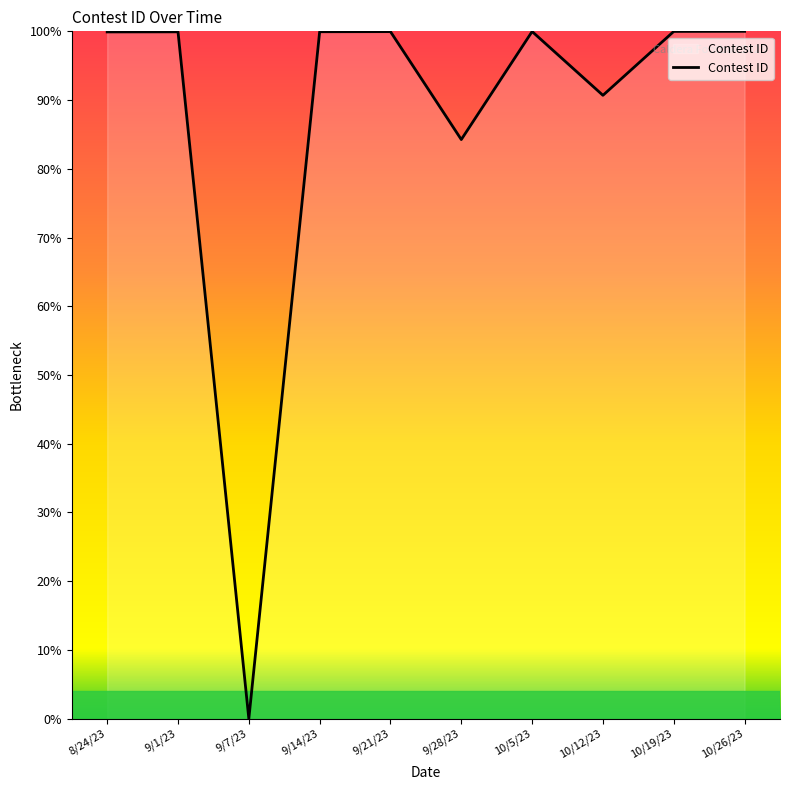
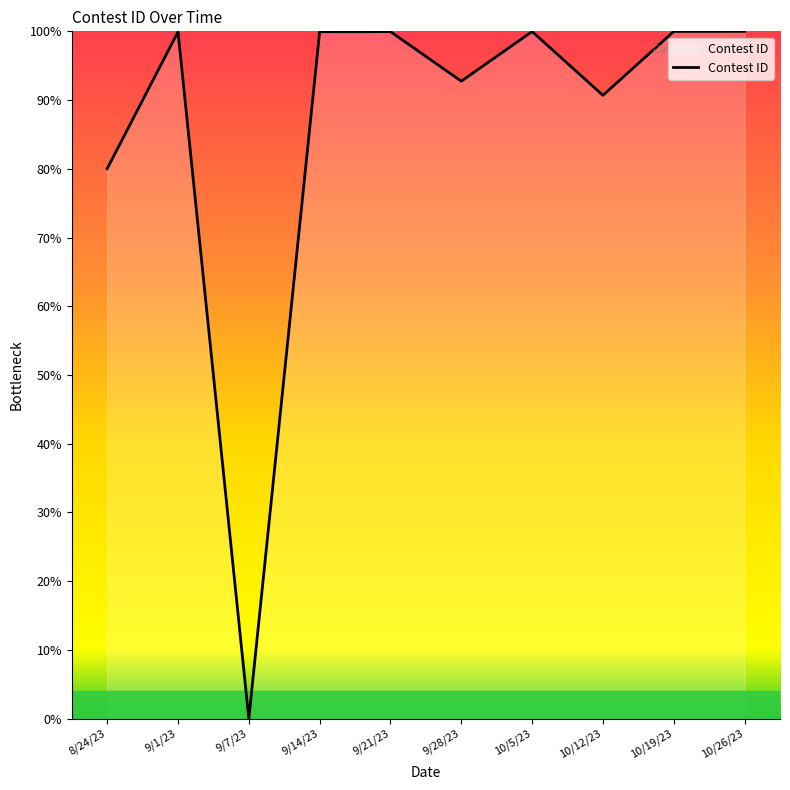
  {
-   "8/24/23": "100%",
+   "8/24/23": "80%",
    "9/1/23": "100%",
    "9/14/23": "100%",
    "9/21/23": "100%",
-   "9/28/23": "84%",
+   "9/28/23": "93%",
    "10/5/23": "100%",
    "10/12/23": "91%"
  }
